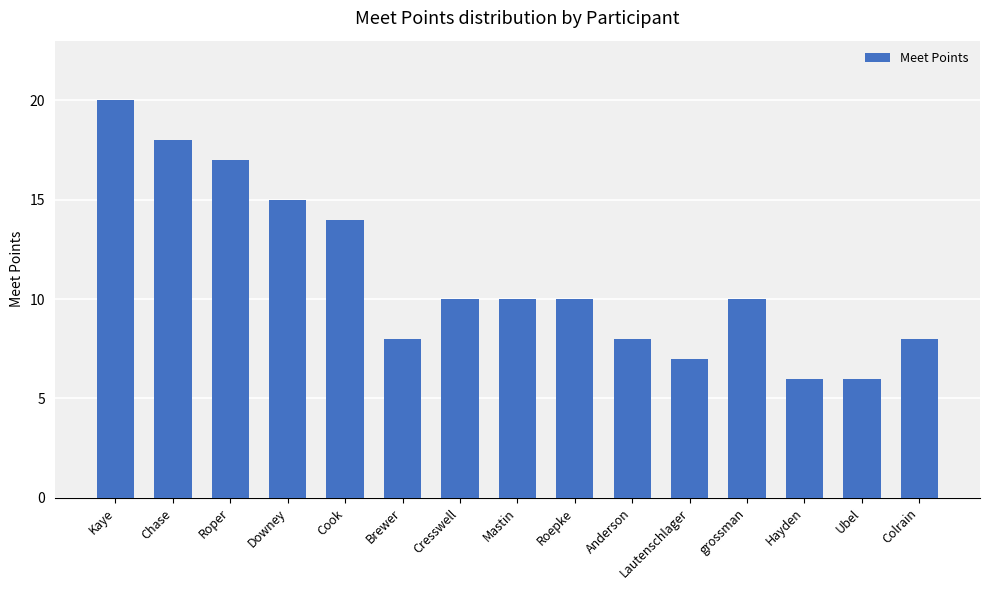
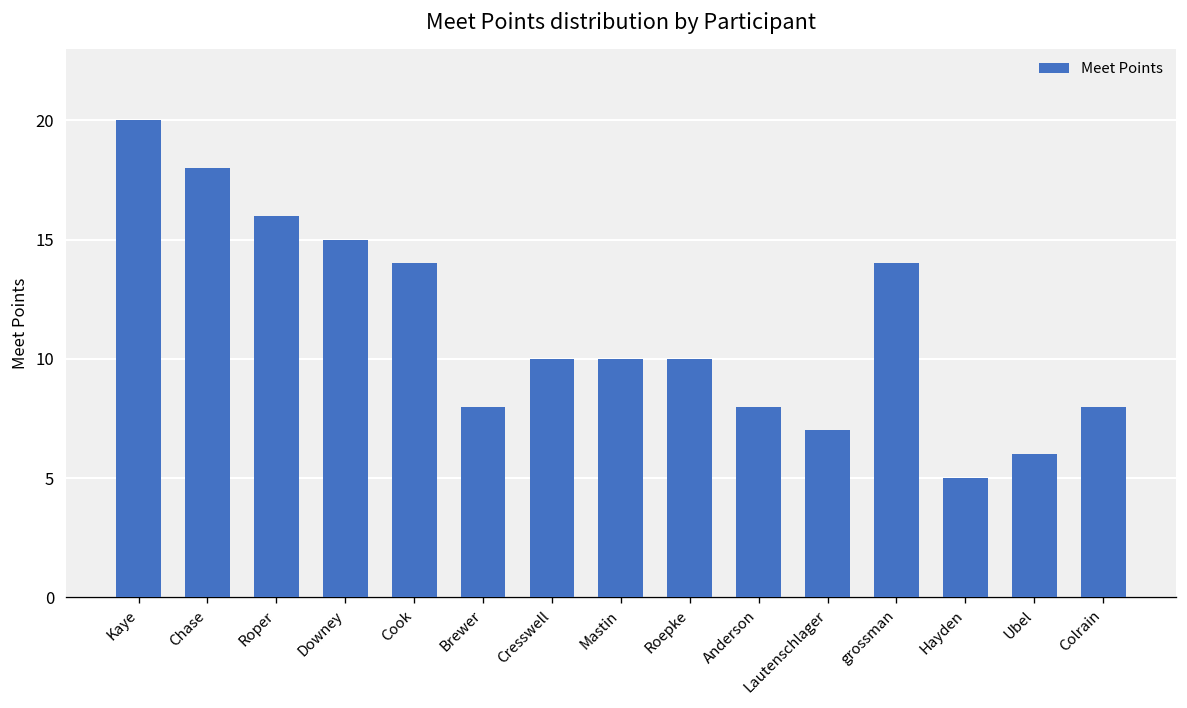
  {
    "Kaye": 20,
    "Chase": 18,
-   "Roper": 17,
+   "Roper": 16,
    "Downey": 15,
    "Cook": 14,
    "Brewer": 8,
    "Cresswell": 10,
    "Mastin": 10,
    "Roepke": 10,
    "Anderson": 8,
    "Lautenschlager": 7,
-   "grossman": 10,
-   "Hayden": 6,
+   "grossman": 14,
+   "Hayden": 5,
    "Ubel": 6,
    "Colrain": 8
  }
